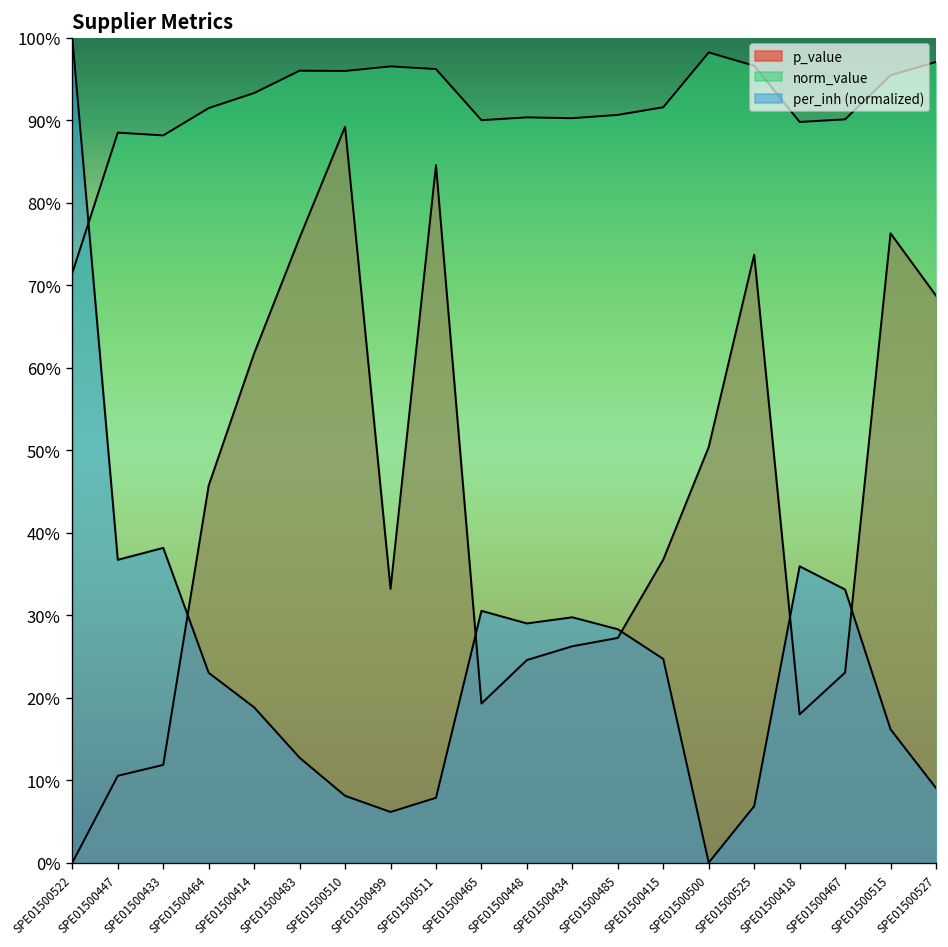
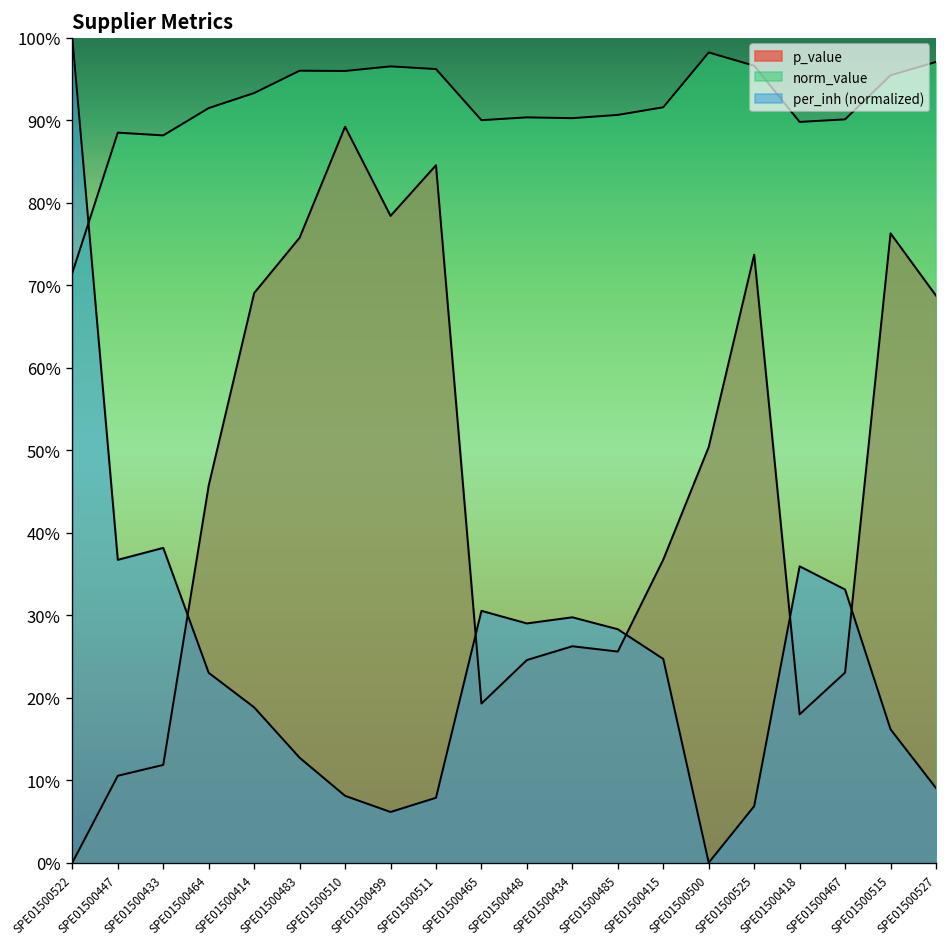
  {
    "p_value": {
      "SPE01500522": "0%",
      "SPE01500447": "11%",
      "SPE01500433": "12%",
      "SPE01500464": "46%",
-     "SPE01500414": "62%",
+     "SPE01500414": "69%",
      "SPE01500483": "76%",
      "SPE01500510": "89%",
-     "SPE01500499": "33%",
+     "SPE01500499": "78%",
      "SPE01500511": "85%",
      "SPE01500465": "19%",
      "SPE01500448": "25%",
      "SPE01500434": "26%",
-     "SPE01500485": "27%",
+     "SPE01500485": "26%",
      "SPE01500415": "37%",
      "SPE01500500": "50%",
      "SPE01500525": "74%",
      "SPE01500418": "18%",
      "SPE01500467": "23%",
      "SPE01500515": "76%",
      "SPE01500527": "69%"
    },
    "norm_value": {
      "SPE01500522": "72%",
      "SPE01500447": "89%",
      "SPE01500433": "88%",
      "SPE01500464": "91%",
      "SPE01500414": "93%",
      "SPE01500483": "96%",
      "SPE01500510": "96%",
      "SPE01500499": "97%",
      "SPE01500511": "96%",
      "SPE01500465": "90%",
      "SPE01500448": "90%",
      "SPE01500434": "90%",
      "SPE01500485": "91%",
      "SPE01500415": "92%",
      "SPE01500500": "98%",
      "SPE01500418": "90%",
      "SPE01500467": "90%",
      "SPE01500527": "97%"
    },
    "per_inh (normalized)": {
      "SPE01500522": "100%",
      "SPE01500447": "37%",
      "SPE01500433": "38%",
      "SPE01500464": "23%",
      "SPE01500414": "19%",
      "SPE01500483": "13%",
      "SPE01500510": "8%",
      "SPE01500499": "6%",
      "SPE01500511": "8%",
      "SPE01500465": "31%",
      "SPE01500448": "29%",
      "SPE01500434": "30%",
      "SPE01500485": "28%",
      "SPE01500415": "25%",
      "SPE01500500": "0%",
      "SPE01500525": "7%",
      "SPE01500418": "36%",
      "SPE01500467": "33%",
      "SPE01500515": "16%",
      "SPE01500527": "9%"
    }
  }
